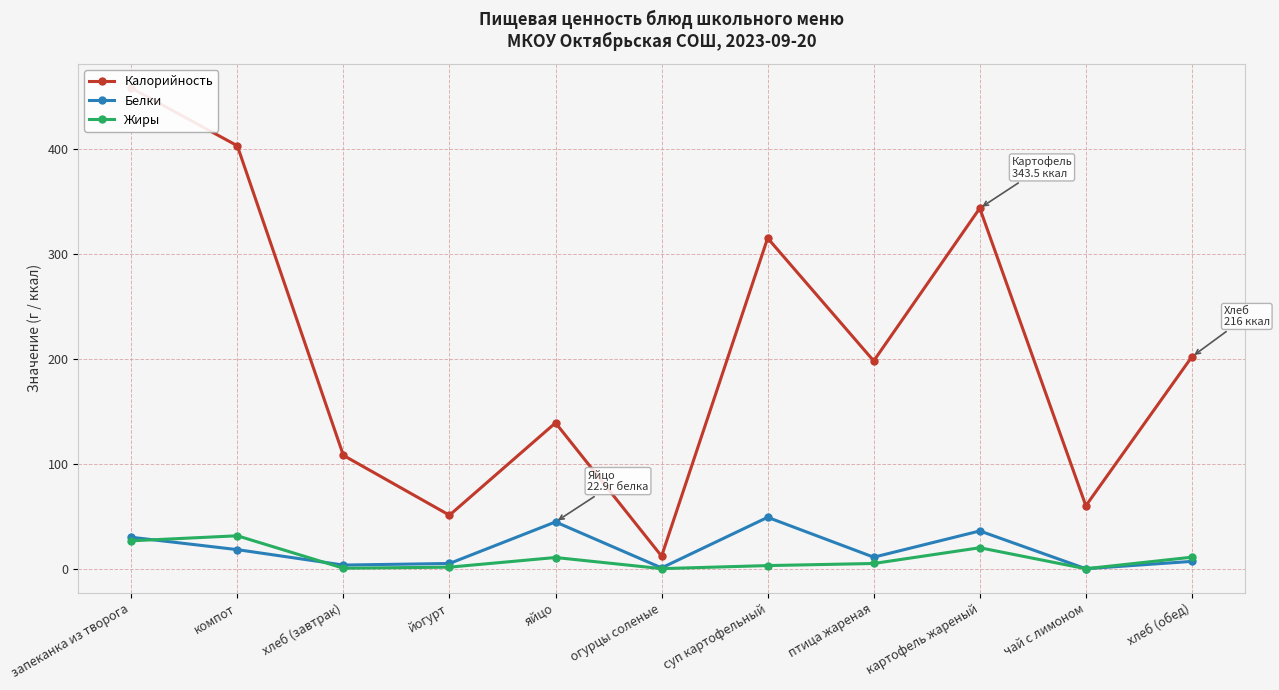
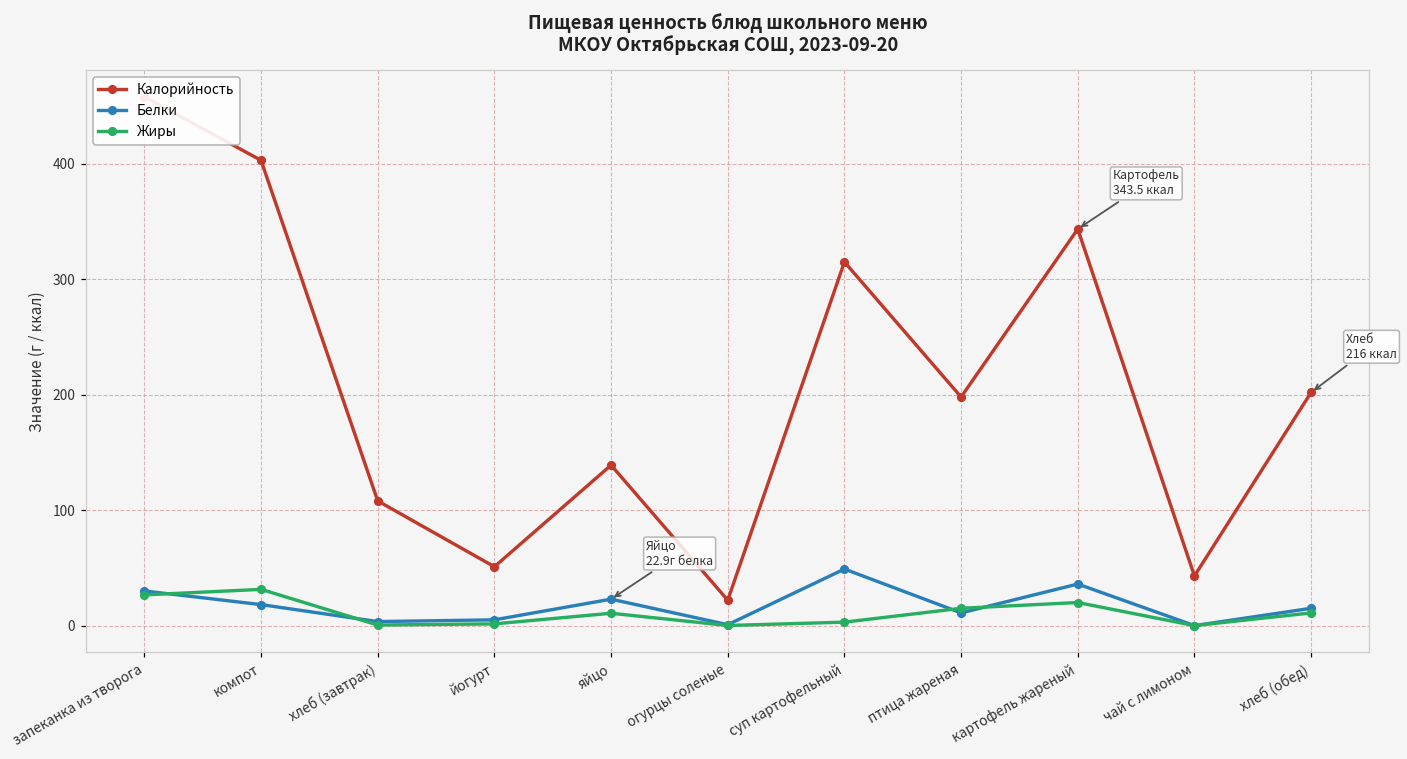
  {
    "Калорийность": {
      "компот": 403,
      "хлеб (завтрак)": 108,
      "йогурт": 51,
      "яйцо": 139,
-     "огурцы соленые": 12,
+     "огурцы соленые": 22,
      "суп картофельный": 315,
      "птица жареная": 198,
-     "чай с лимоном": 60
+     "чай с лимоном": 43
    },
    "Белки": {
      "запеканка из творога": 30,
      "компот": 18,
      "хлеб (завтрак)": 4,
      "йогурт": 5,
-     "яйцо": 45,
+     "яйцо": 23,
      "суп картофельный": 49,
      "птица жареная": 11,
      "картофель жареный": 36,
-     "хлеб (обед)": 7
+     "хлеб (обед)": 15
    },
    "Жиры": {
      "запеканка из творога": 27,
      "компот": 31,
      "хлеб (завтрак)": 1,
      "йогурт": 2,
      "яйцо": 11,
      "суп картофельный": 3,
-     "птица жареная": 5,
+     "птица жареная": 15,
      "картофель жареный": 20,
      "хлеб (обед)": 11
    }
  }
